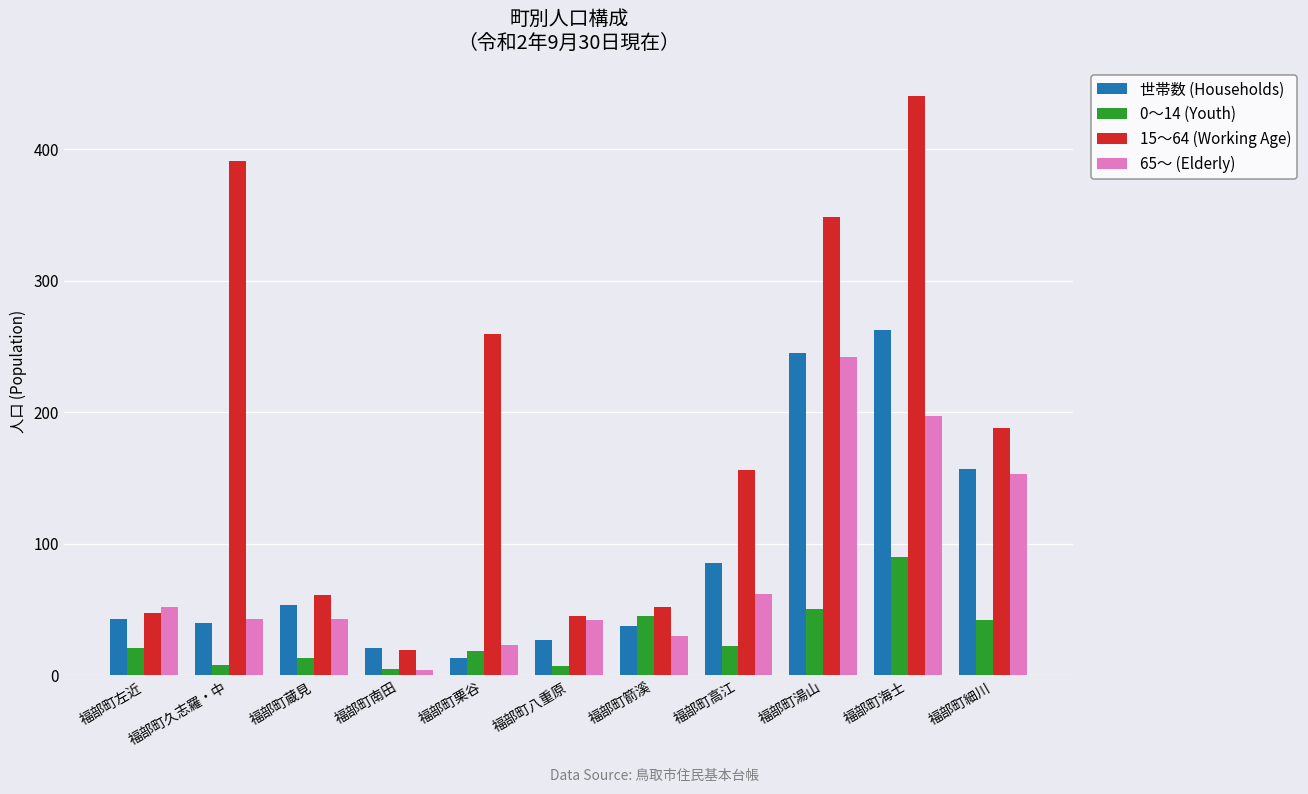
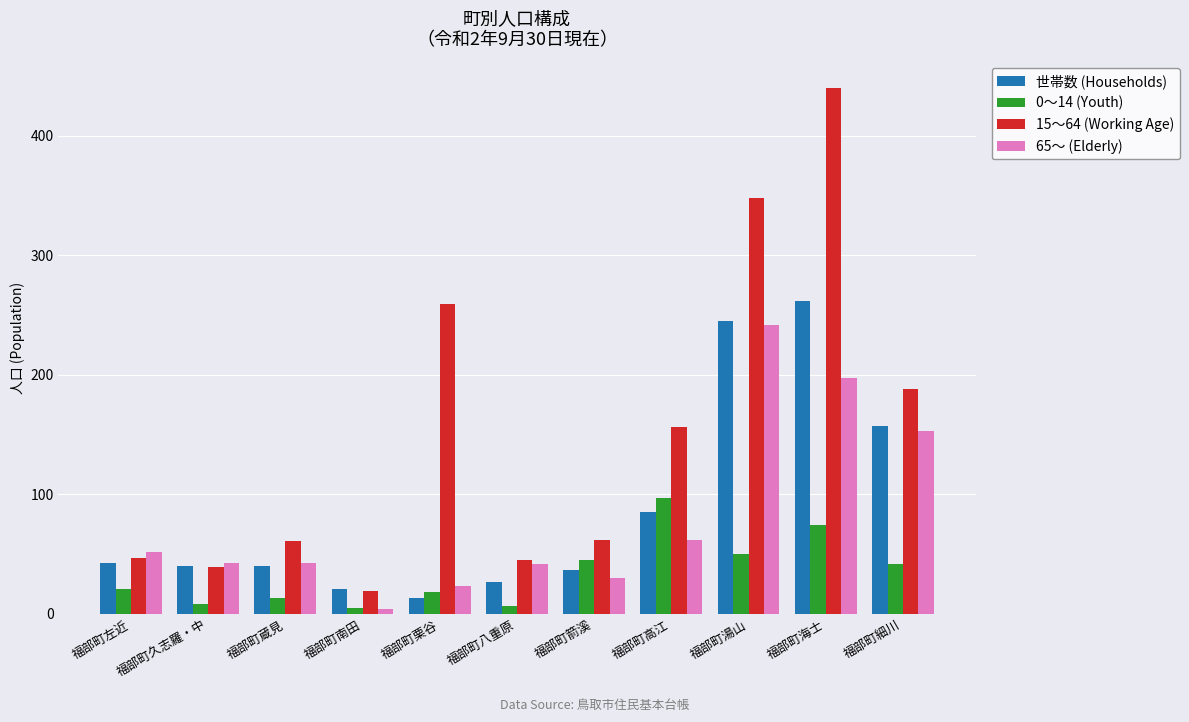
  {
    "世帯数 (Households)": {
      "福部町左近": 43,
      "福部町久志羅・中": 40,
-     "福部町蔵見": 53,
+     "福部町蔵見": 40,
      "福部町南田": 21,
      "福部町栗谷": 13,
      "福部町八重原": 27,
      "福部町箭溪": 37,
      "福部町高江": 85,
      "福部町湯山": 245,
      "福部町海士": 262,
      "福部町細川": 157
    },
    "0～14 (Youth)": {
      "福部町左近": 21,
      "福部町久志羅・中": 8,
      "福部町蔵見": 13,
      "福部町南田": 5,
      "福部町栗谷": 18,
      "福部町八重原": 7,
      "福部町箭溪": 45,
-     "福部町高江": 22,
+     "福部町高江": 97,
      "福部町湯山": 50,
-     "福部町海士": 90,
+     "福部町海士": 74,
      "福部町細川": 42
    },
    "15～64 (Working Age)": {
      "福部町左近": 47,
-     "福部町久志羅・中": 391,
+     "福部町久志羅・中": 39,
      "福部町蔵見": 61,
      "福部町南田": 19,
      "福部町栗谷": 259,
      "福部町八重原": 45,
-     "福部町箭溪": 52,
+     "福部町箭溪": 62,
      "福部町高江": 156,
      "福部町湯山": 348,
      "福部町海士": 440,
      "福部町細川": 188
    },
    "65～ (Elderly)": {
      "福部町左近": 52,
      "福部町久志羅・中": 43,
      "福部町蔵見": 43,
      "福部町南田": 4,
      "福部町栗谷": 23,
      "福部町八重原": 42,
      "福部町箭溪": 30,
      "福部町高江": 62,
      "福部町湯山": 242,
      "福部町海士": 197,
      "福部町細川": 153
    }
  }
